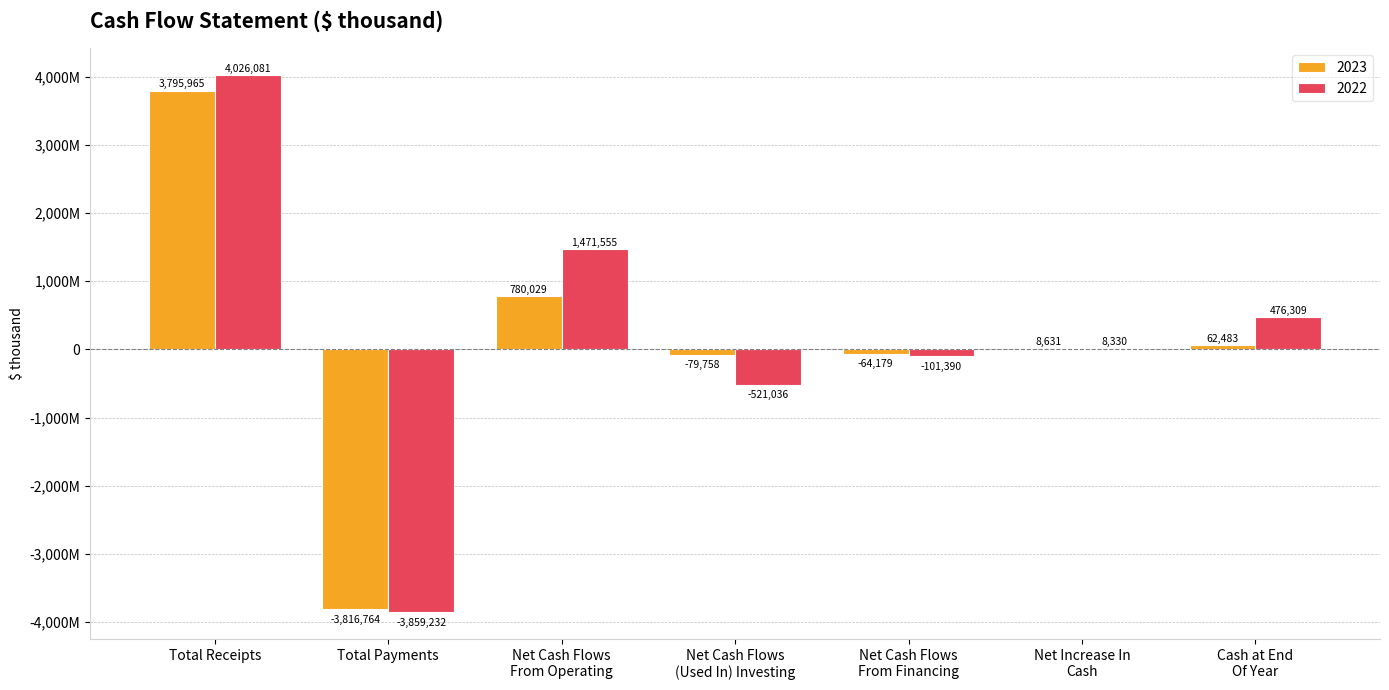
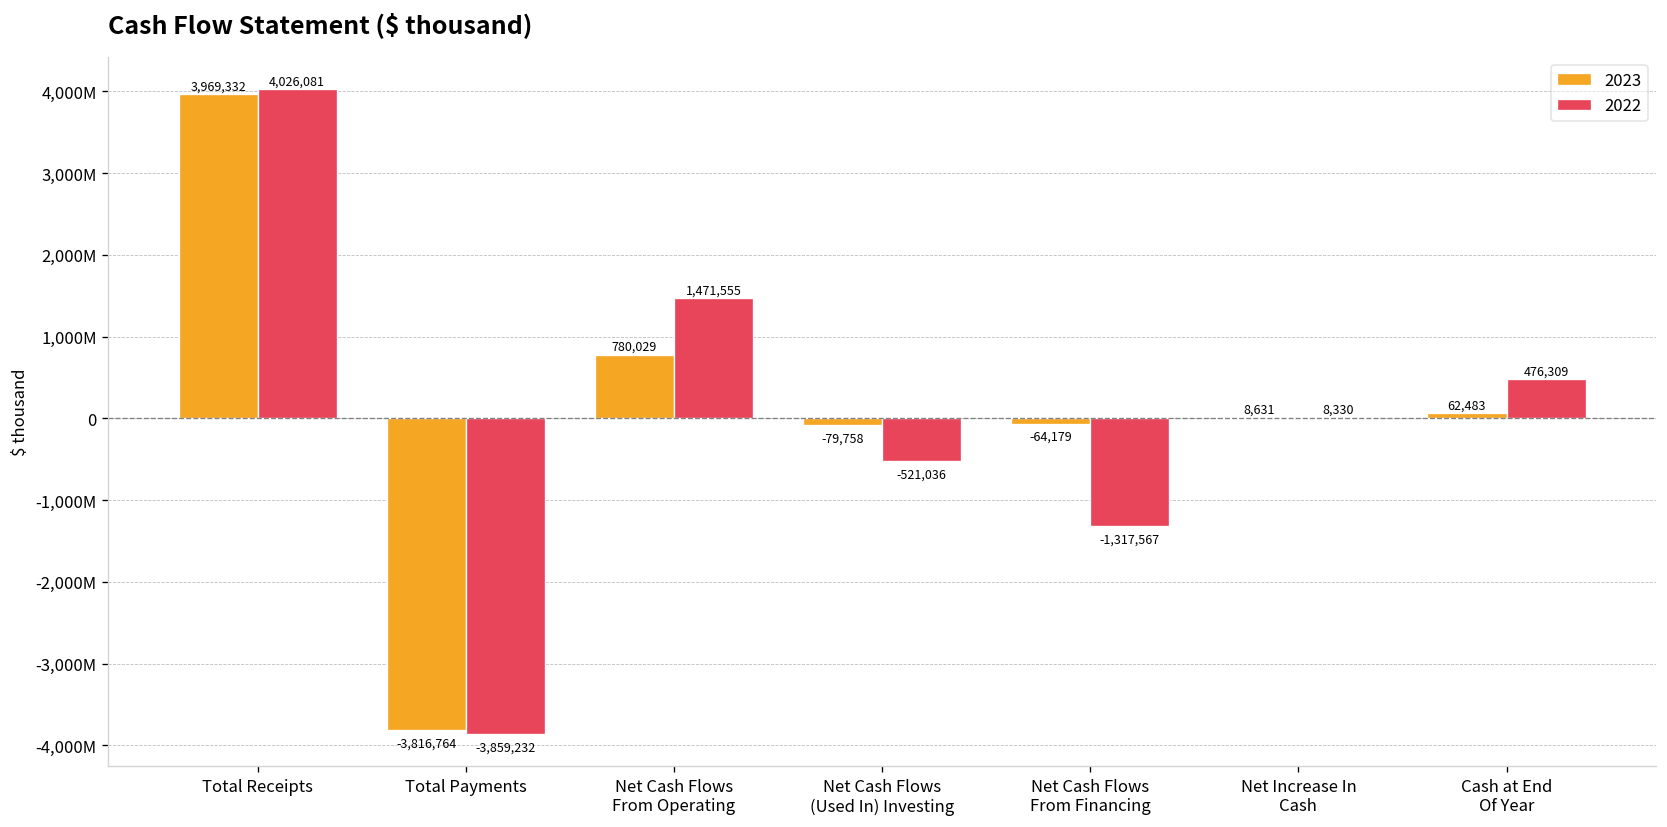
  {
    "2023": {
-     "Total Receipts": "3,795,965",
+     "Total Receipts": "3,969,332",
      "Total Payments": "-3,816,764",
      "Net Cash Flows From Operating": "780,029",
      "Net Cash Flows (Used In) Investing": "-79,758",
      "Net Cash Flows From Financing": "-64,179",
      "Net Increase In Cash": "8,631",
      "Cash at End Of Year": "62,483"
    },
    "2022": {
      "Total Receipts": "4,026,081",
      "Total Payments": "-3,859,232",
      "Net Cash Flows From Operating": "1,471,555",
      "Net Cash Flows (Used In) Investing": "-521,036",
-     "Net Cash Flows From Financing": "-101,390",
+     "Net Cash Flows From Financing": "-1,317,567",
      "Net Increase In Cash": "8,330",
      "Cash at End Of Year": "476,309"
    }
  }
